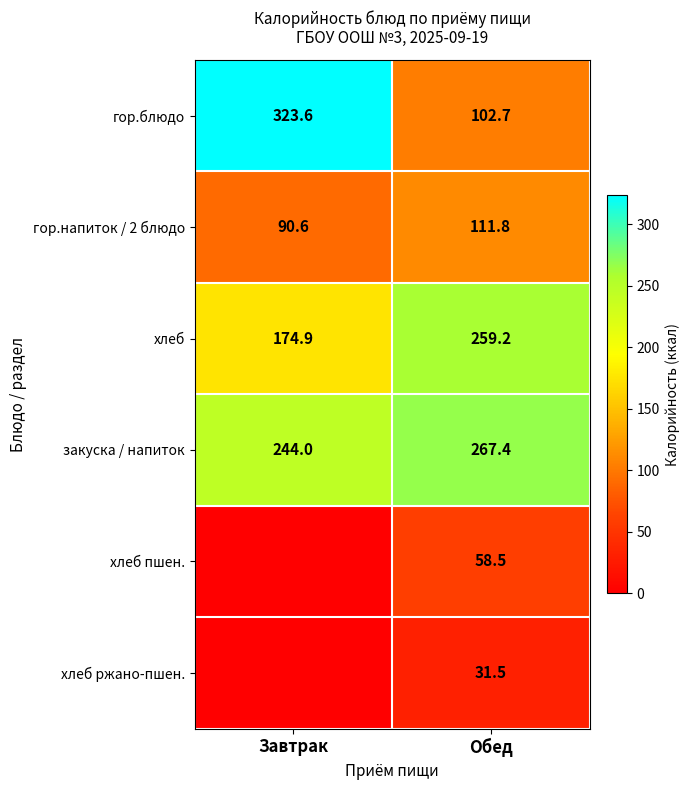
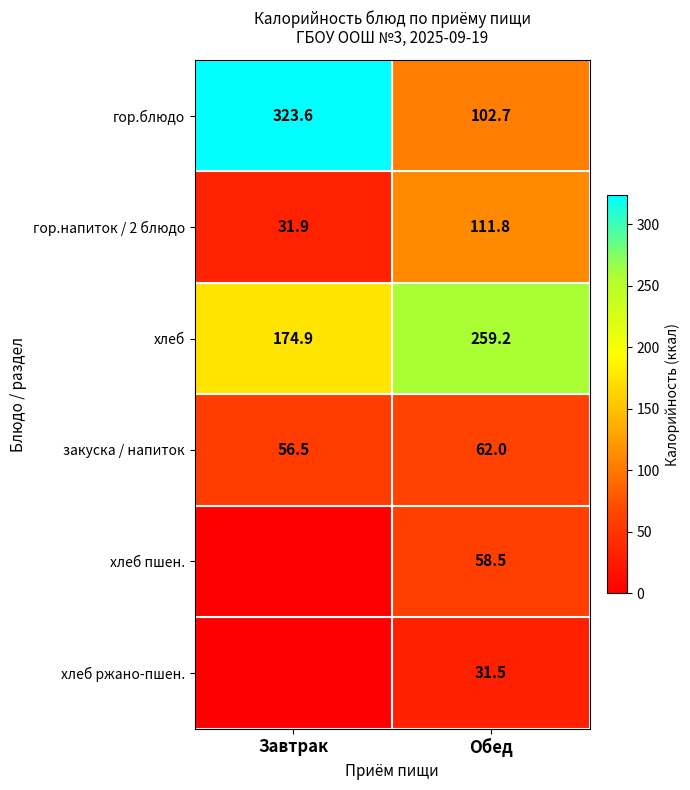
  {
    "гор.блюдо": {
      "Завтрак": 323.6,
      "Обед": 102.7
    },
    "гор.напиток / 2 блюдо": {
-     "Завтрак": 90.6,
+     "Завтрак": 31.9,
      "Обед": 111.8
    },
    "хлеб": {
      "Завтрак": 174.9,
      "Обед": 259.2
    },
    "закуска / напиток": {
-     "Завтрак": 244.0,
-     "Обед": 267.4
+     "Завтрак": 56.5,
+     "Обед": 62.0
    },
    "хлеб пшен.": {
      "Обед": 58.5
    },
    "хлеб ржано-пшен.": {
      "Обед": 31.5
    }
  }
